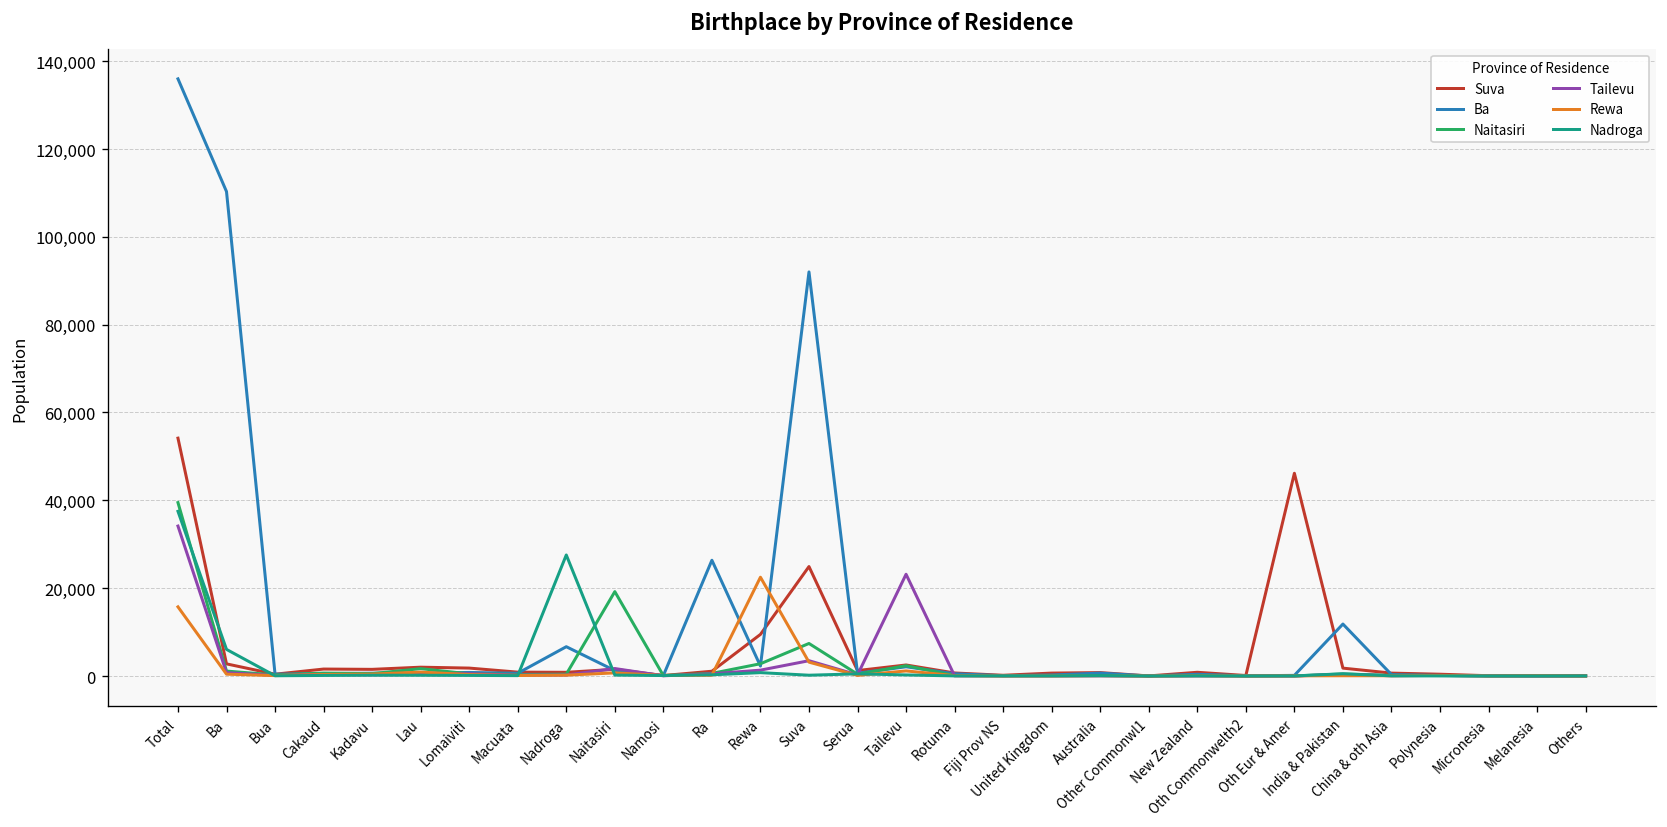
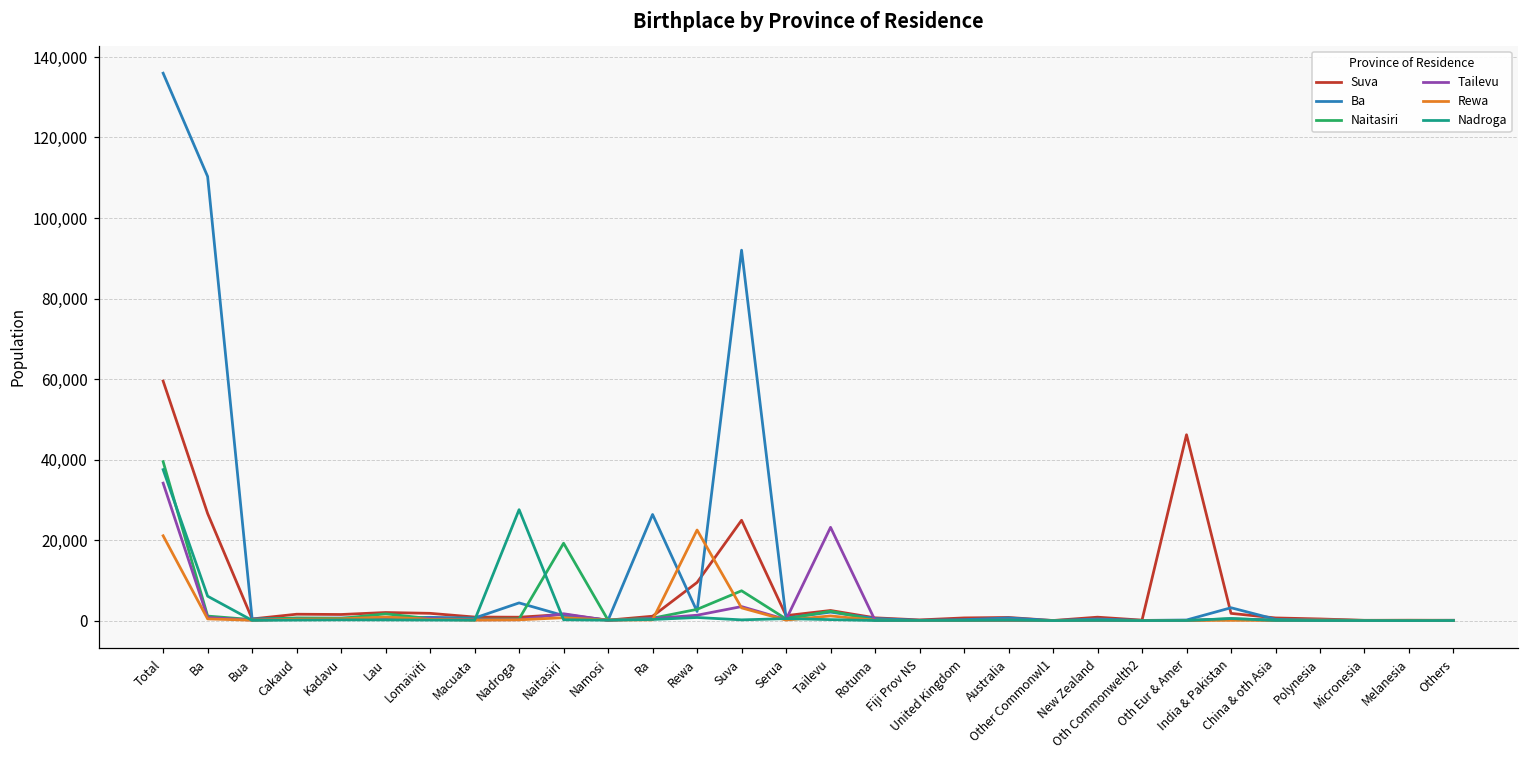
  {
    "Suva": {
-     "Total": "54,000",
-     "Ba": "3,000",
+     "Total": "59,000",
+     "Ba": "27,000",
      "Cakaud": "2,000",
      "Kadavu": "2,000",
      "Lomaiviti": "2,000",
      "Rewa": "9,000",
      "Suva": "25,000",
      "Oth Eur & Amer": "46,000",
      "India & Pakistan": "2,000"
    },
    "Ba": {
      "Total": "136,000",
      "Ba": "110,000",
-     "Nadroga": "7,000",
+     "Nadroga": "4,000",
      "Ra": "26,000",
      "Suva": "92,000",
-     "India & Pakistan": "12,000"
+     "India & Pakistan": "3,000"
    },
    "Tailevu": {
      "Total": "34,000",
      "Tailevu": "23,000"
    },
    "Rewa": {
-     "Total": "16,000",
+     "Total": "21,000",
      "Rewa": "22,000",
      "Tailevu": "1,000"
    }
  }
